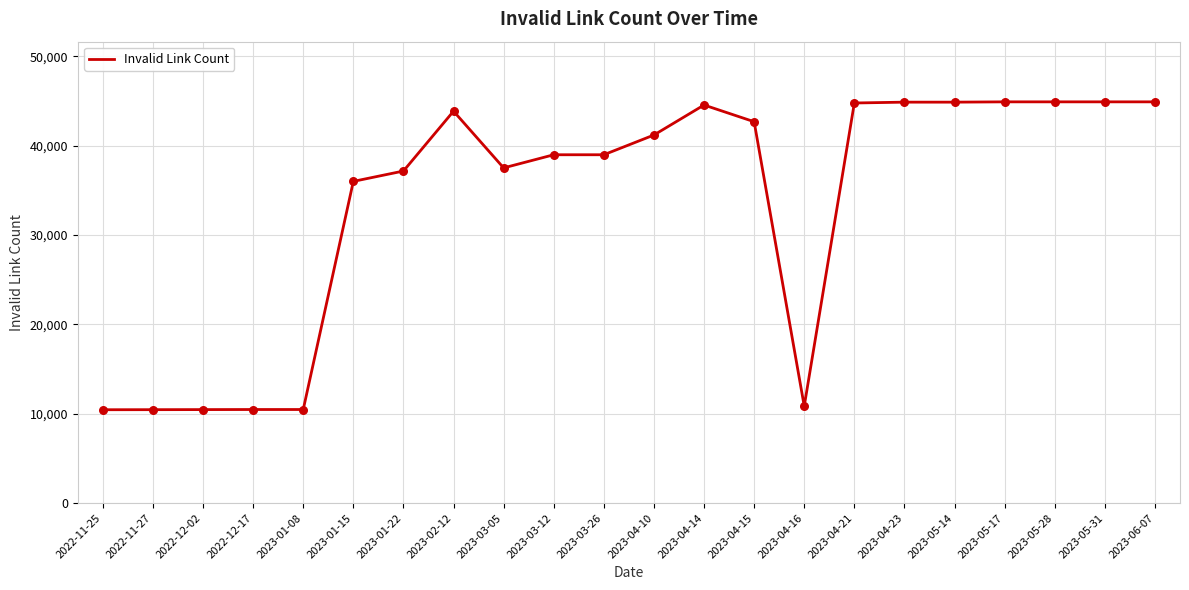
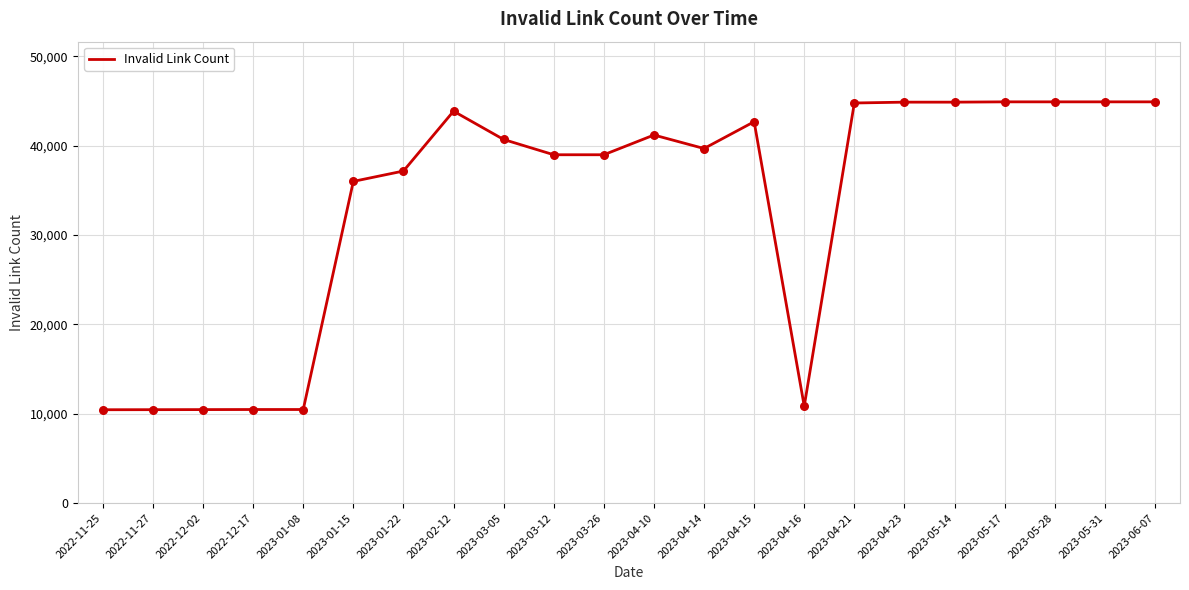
  {
    "2022-11-25": "10,000",
    "2022-11-27": "10,000",
    "2022-12-02": "10,000",
    "2022-12-17": "10,000",
    "2023-01-08": "10,000",
    "2023-01-15": "36,000",
    "2023-01-22": "37,000",
    "2023-02-12": "44,000",
-   "2023-03-05": "38,000",
+   "2023-03-05": "41,000",
    "2023-03-12": "39,000",
    "2023-03-26": "39,000",
    "2023-04-10": "41,000",
-   "2023-04-14": "45,000",
+   "2023-04-14": "40,000",
    "2023-04-15": "43,000",
    "2023-04-16": "11,000",
    "2023-04-21": "45,000",
    "2023-04-23": "45,000",
    "2023-05-14": "45,000",
    "2023-05-17": "45,000",
    "2023-05-28": "45,000",
    "2023-05-31": "45,000",
    "2023-06-07": "45,000"
  }
